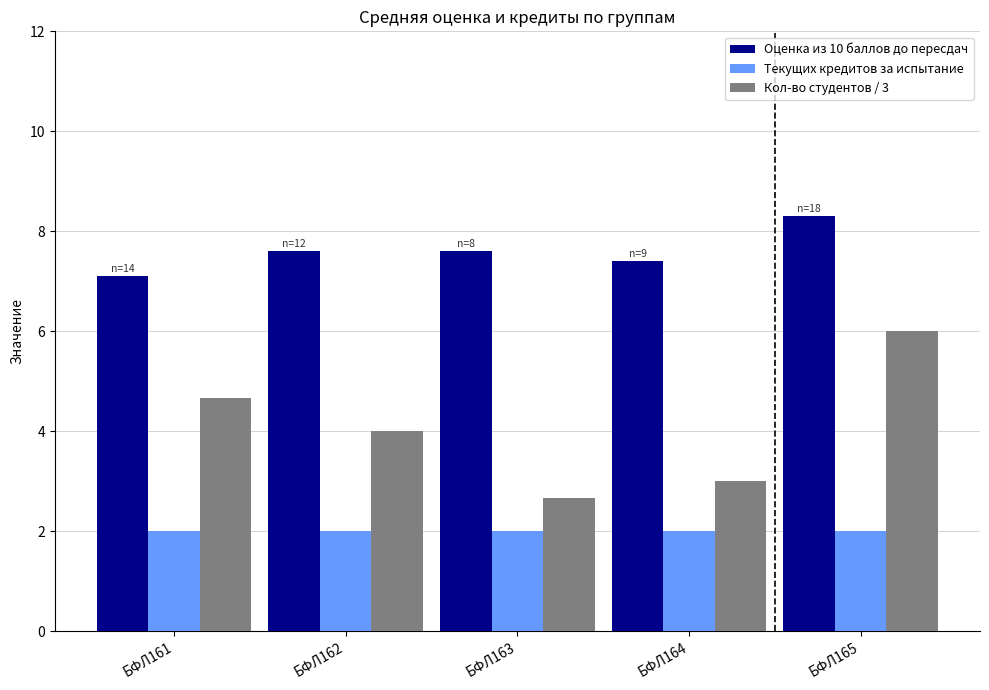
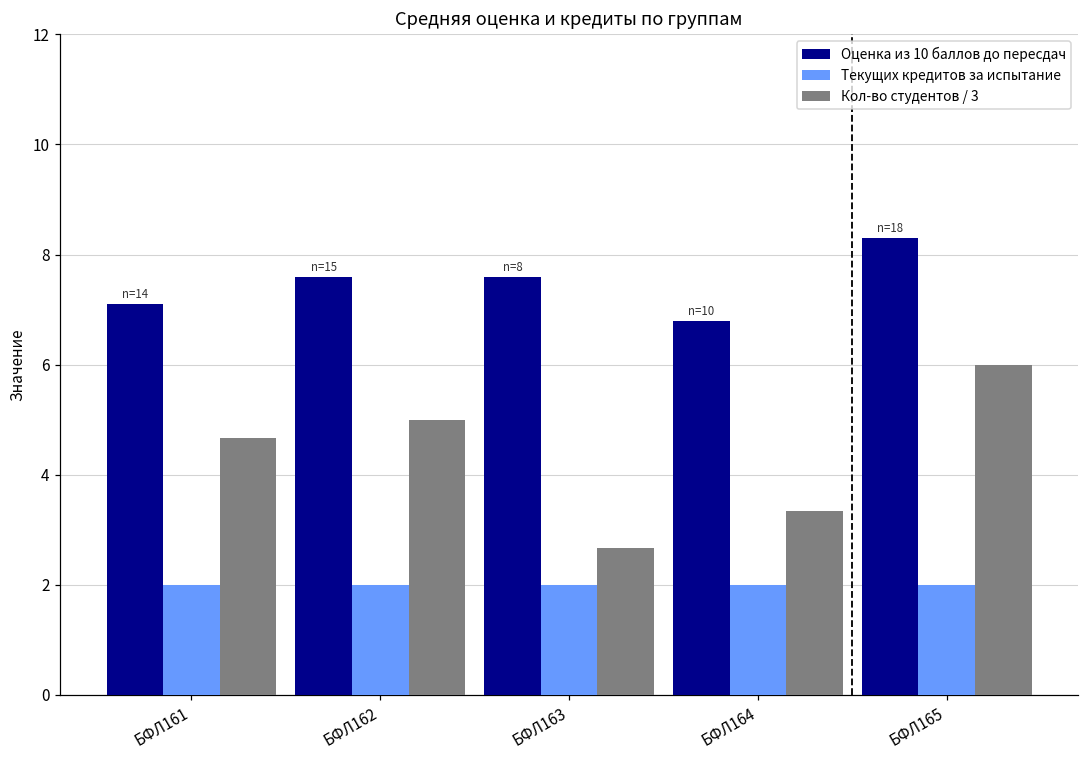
  {
    "Оценка из 10 баллов до пересдач": {
-     "БФЛ164": 7.4
+     "БФЛ164": 6.8
    },
    "Текущих кредитов за испытание": {
      "БФЛ161": 2.0,
      "БФЛ162": 2.0,
      "БФЛ163": 2.0,
      "БФЛ164": 2.0,
      "БФЛ165": 2.0
    },
    "Кол-во студентов / 3": {
-     "БФЛ162": 12,
-     "БФЛ164": 9
+     "БФЛ162": 15,
+     "БФЛ164": 10
    }
  }
